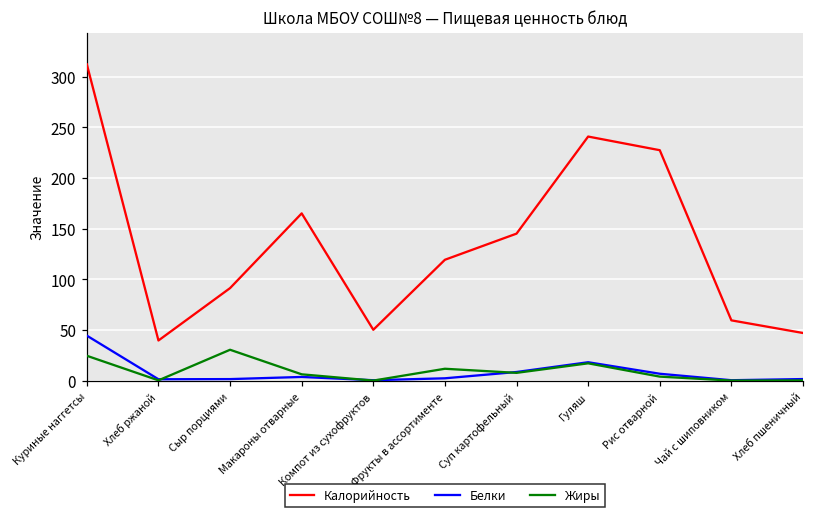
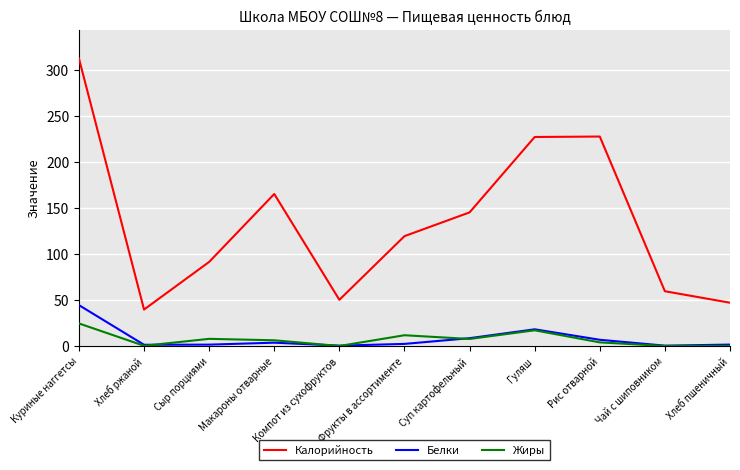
  {
    "Калорийность": {
      "Куриные наггетсы": 310,
      "Хлеб ржаной": 40,
      "Сыр порциями": 90,
      "Макароны отварные": 170,
      "Компот из сухофруктов": 50,
      "Фрукты в ассортименте": 120,
      "Суп картофельный": 150,
-     "Гуляш": 240,
+     "Гуляш": 230,
      "Рис отварной": 230,
      "Чай с шиповником": 60,
      "Хлеб пшеничный": 50
    },
    "Белки": {
      "Куриные наггетсы": 40,
      "Сыр порциями": 0,
      "Фрукты в ассортименте": 0,
      "Рис отварной": 10
    },
    "Жиры": {
      "Куриные наггетсы": 20,
-     "Сыр порциями": 30,
+     "Сыр порциями": 10,
      "Фрукты в ассортименте": 10,
      "Рис отварной": 0
    }
  }
